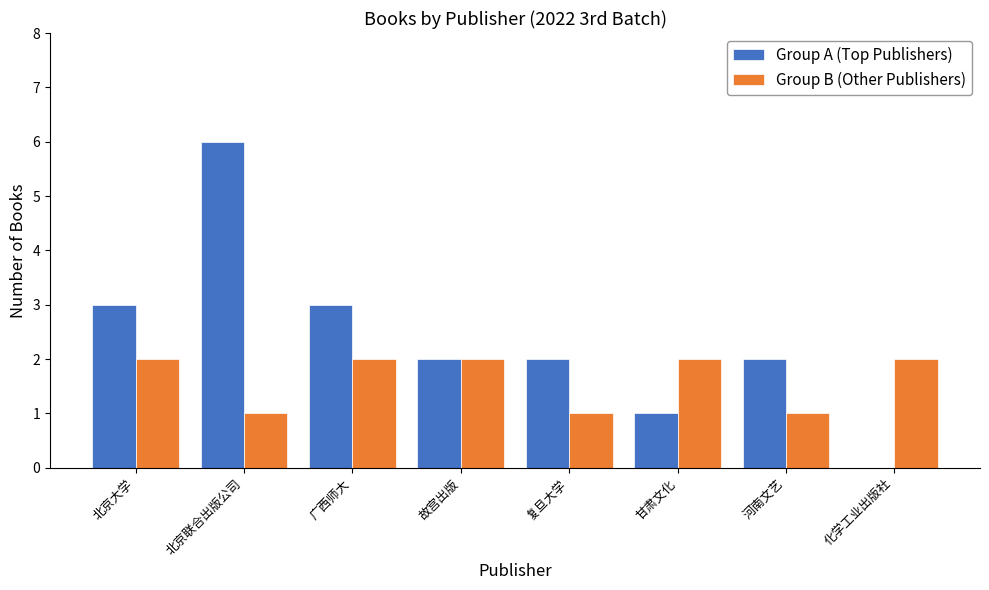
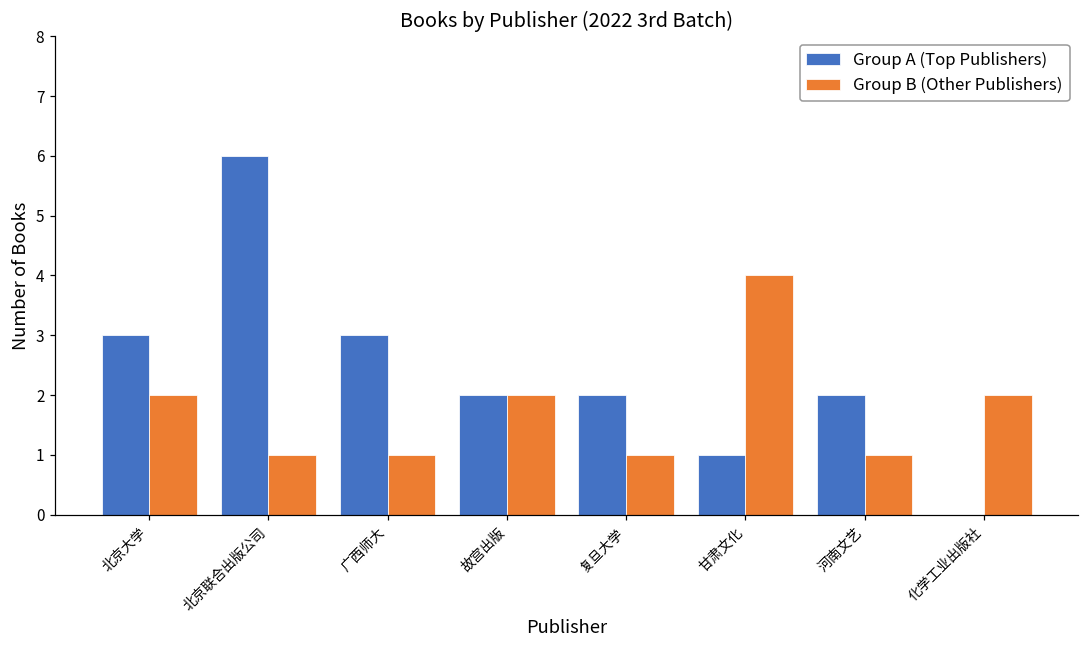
  {
    "Group A (Top Publishers)": {
      "北京大学": 3,
      "北京联合出版公司": 6,
      "广西师大": 3,
      "故宫出版": 2,
      "复旦大学": 2,
      "甘肃文化": 1,
      "河南文艺": 2,
      "化学工业出版社": 0
    },
    "Group B (Other Publishers)": {
      "北京大学": 2,
      "北京联合出版公司": 1,
-     "广西师大": 2,
+     "广西师大": 1,
      "故宫出版": 2,
      "复旦大学": 1,
-     "甘肃文化": 2,
+     "甘肃文化": 4,
      "河南文艺": 1,
      "化学工业出版社": 2
    }
  }
